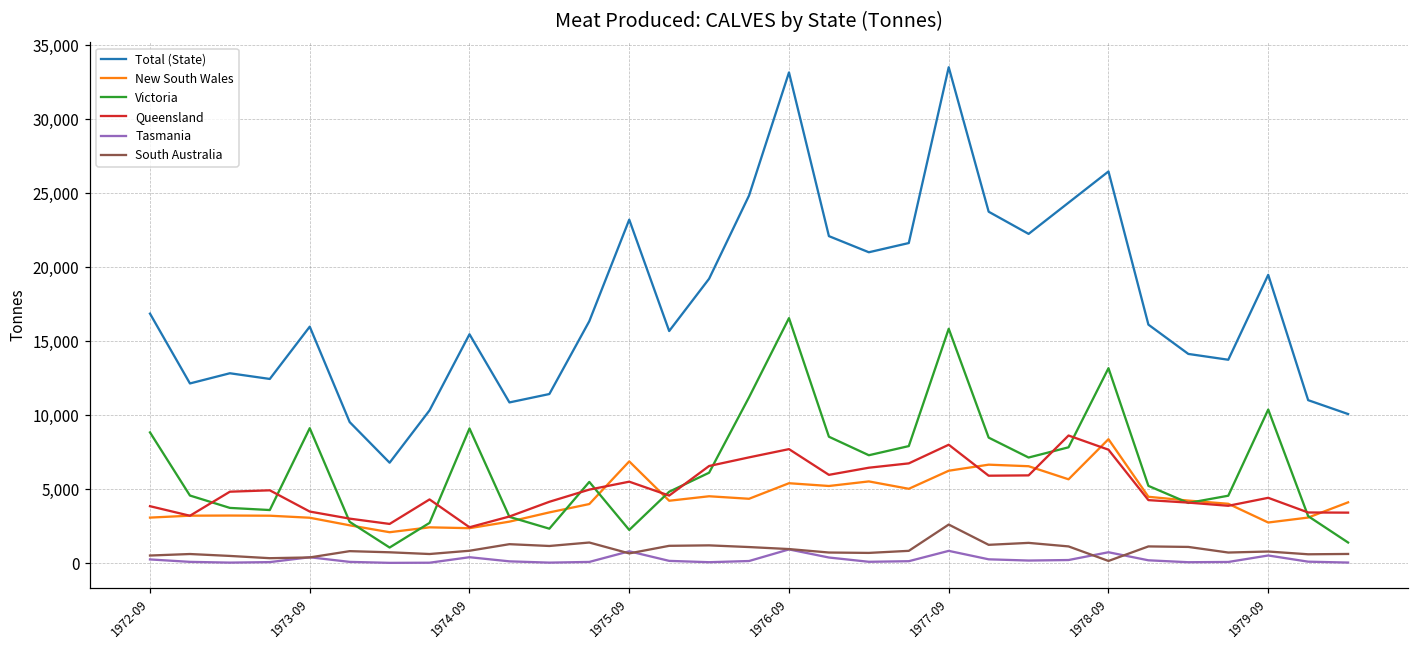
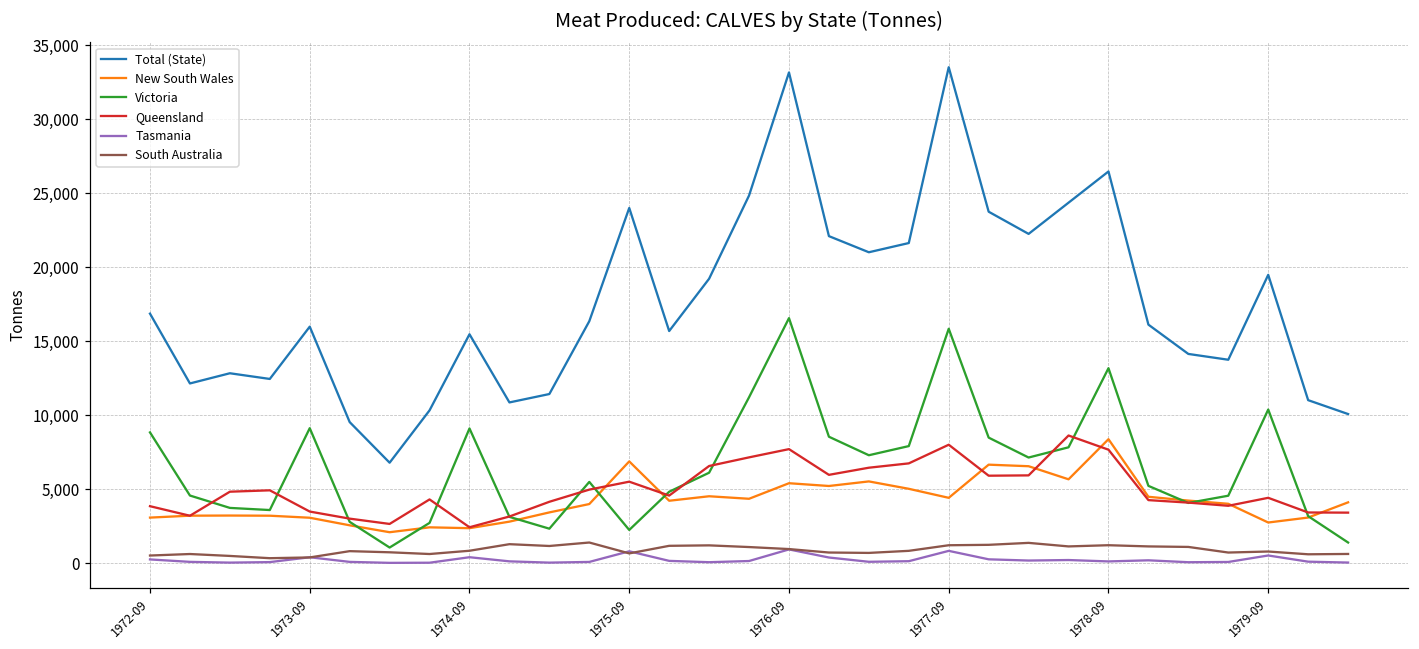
  {
    "Total (State)": {
      "1972-09": "16,900",
      "1973-09": "16,000",
      "1974-09": "15,500",
-     "1975-09": "23,200",
+     "1975-09": "24,000",
      "1976-09": "33,200",
      "1977-09": "33,500",
      "1978-09": "26,500",
      "1979-09": "19,500"
    },
    "New South Wales": {
      "1972-09": "3,100",
      "1973-09": "3,100",
      "1975-09": "6,900",
      "1976-09": "5,400",
-     "1977-09": "6,300",
+     "1977-09": "4,400",
      "1978-09": "8,400",
      "1979-09": "2,800"
    },
    "Victoria": {
      "1972-09": "8,900",
      "1973-09": "9,100",
      "1974-09": "9,100",
      "1975-09": "2,300",
      "1976-09": "16,600",
      "1977-09": "15,900",
      "1978-09": "13,200",
      "1979-09": "10,400"
    },
    "Queensland": {
      "1972-09": "3,900",
      "1973-09": "3,500",
      "1975-09": "5,500",
      "1976-09": "7,700",
      "1977-09": "8,000",
      "1978-09": "7,700",
      "1979-09": "4,400"
    },
    "Tasmania": {
      "1972-09": "300",
      "1974-09": "400",
      "1977-09": "900",
-     "1978-09": "800",
+     "1978-09": "100",
      "1979-09": "500"
    },
    "South Australia": {
      "1972-09": "500",
      "1974-09": "900",
-     "1977-09": "2,600",
-     "1978-09": "200",
+     "1977-09": "1,200",
+     "1978-09": "1,200",
      "1979-09": "800"
    }
  }
